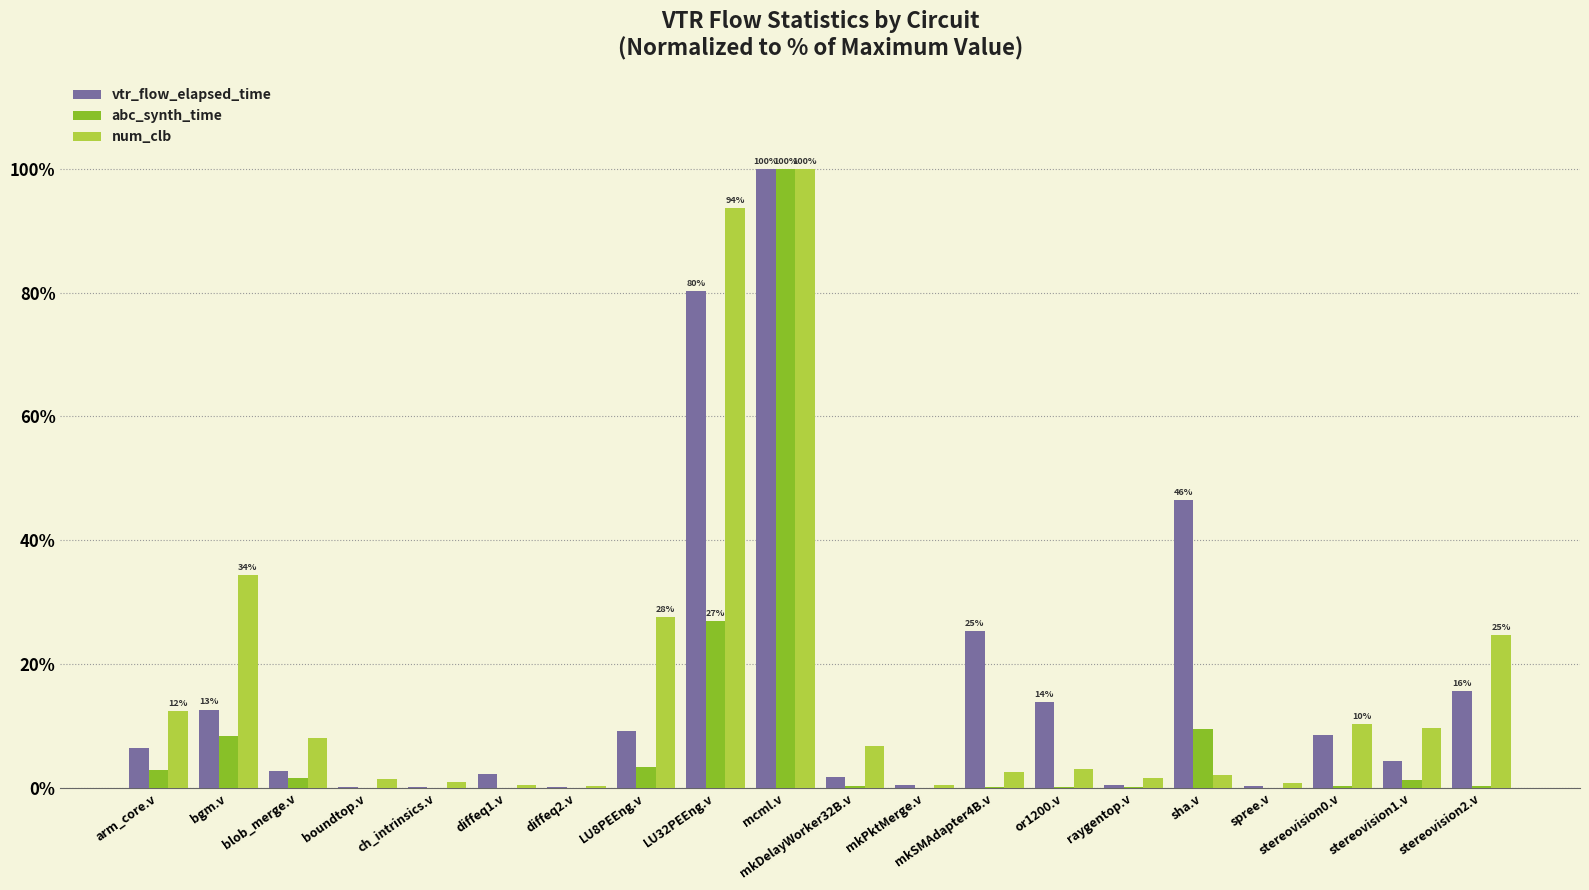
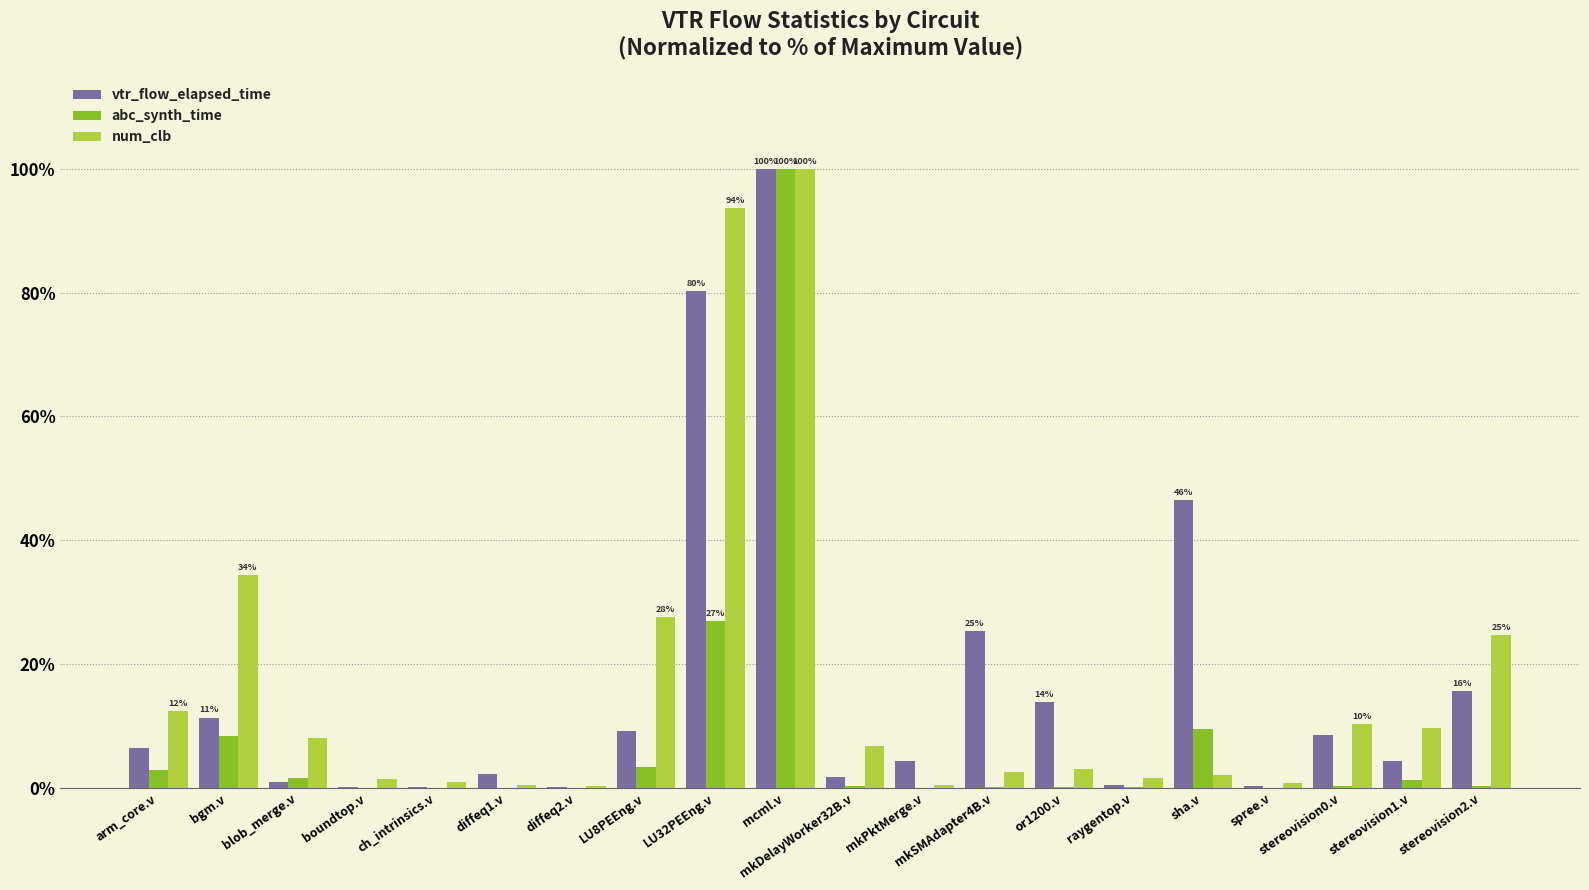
  {
    "vtr_flow_elapsed_time": {
-     "bgm.v": "13%",
-     "blob_merge.v": "3%",
+     "bgm.v": "11%",
+     "blob_merge.v": "1%",
      "LU32PEEng.v": "80%",
-     "mkPktMerge.v": "0%",
+     "mkPktMerge.v": "4%",
      "mkSMAdapter4B.v": "25%",
      "or1200.v": "14%",
      "sha.v": "46%",
      "stereovision2.v": "16%"
    }
  }
